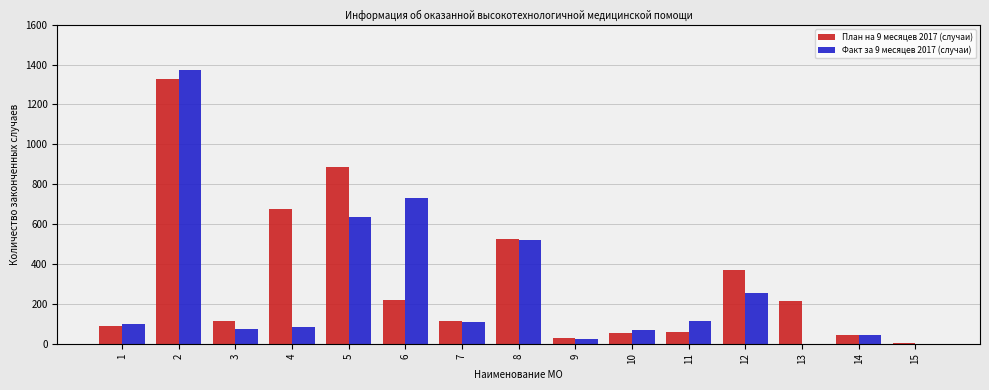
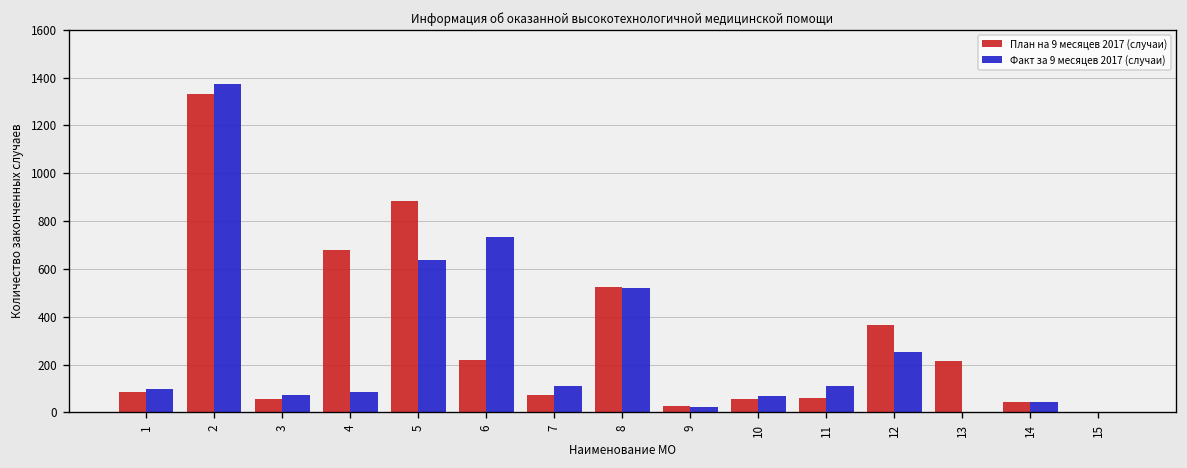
  {
    "План на 9 месяцев 2017 (случаи)": {
      "1": 90,
      "2": 1330,
-     "3": 110,
+     "3": 60,
      "4": 680,
      "5": 880,
      "6": 220,
-     "7": 110,
+     "7": 70,
      "8": 520,
      "9": 30,
      "10": 60,
      "11": 60,
      "12": 370,
      "13": 210,
      "14": 50
    },
    "Факт за 9 месяцев 2017 (случаи)": {
      "1": 100,
      "2": 1370,
      "3": 70,
      "4": 80,
      "5": 640,
      "6": 730,
      "7": 110,
      "8": 520,
      "9": 20,
      "10": 70,
      "11": 110,
      "12": 250,
      "13": 0,
      "14": 40,
      "15": 0
    }
  }
